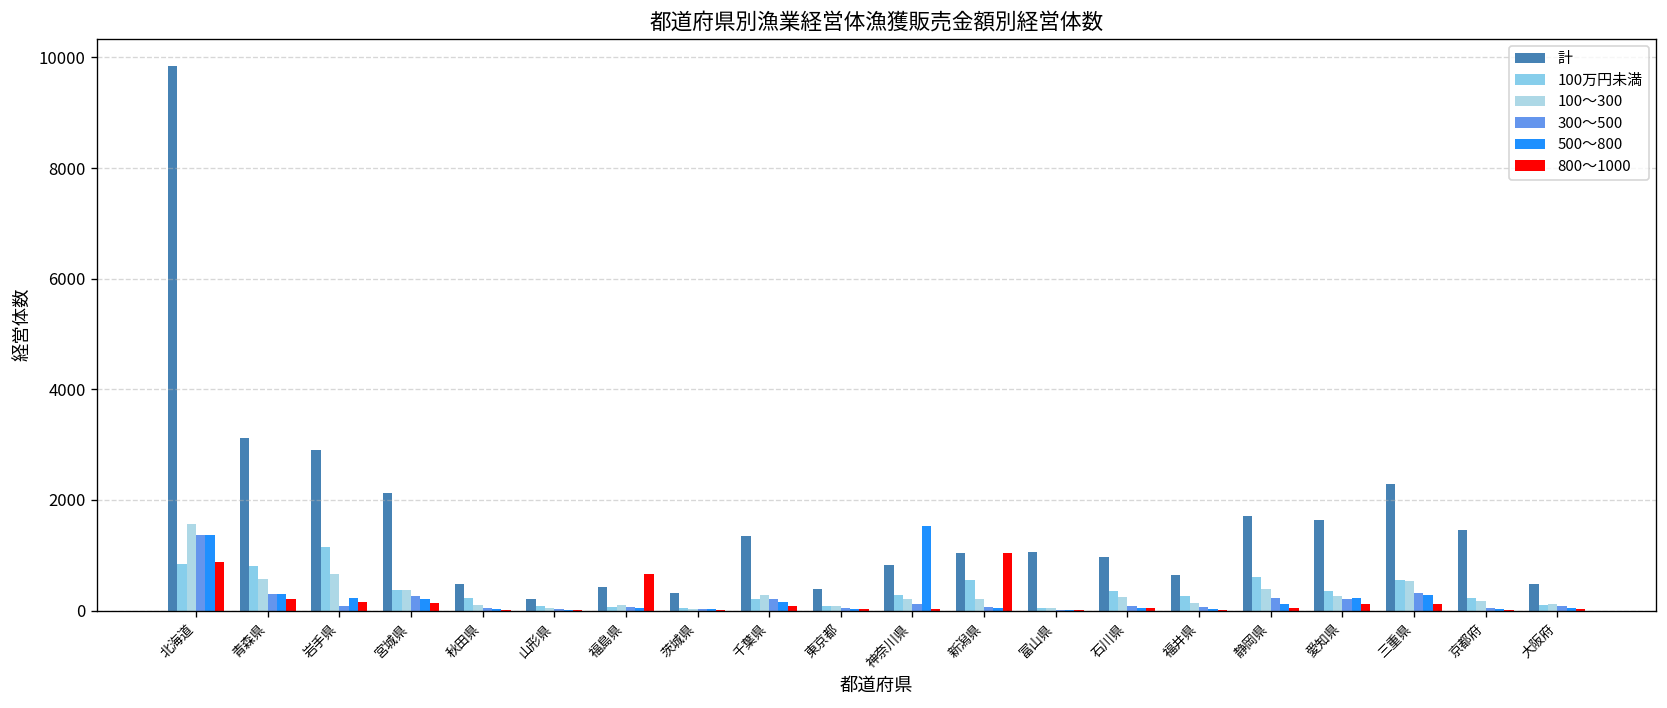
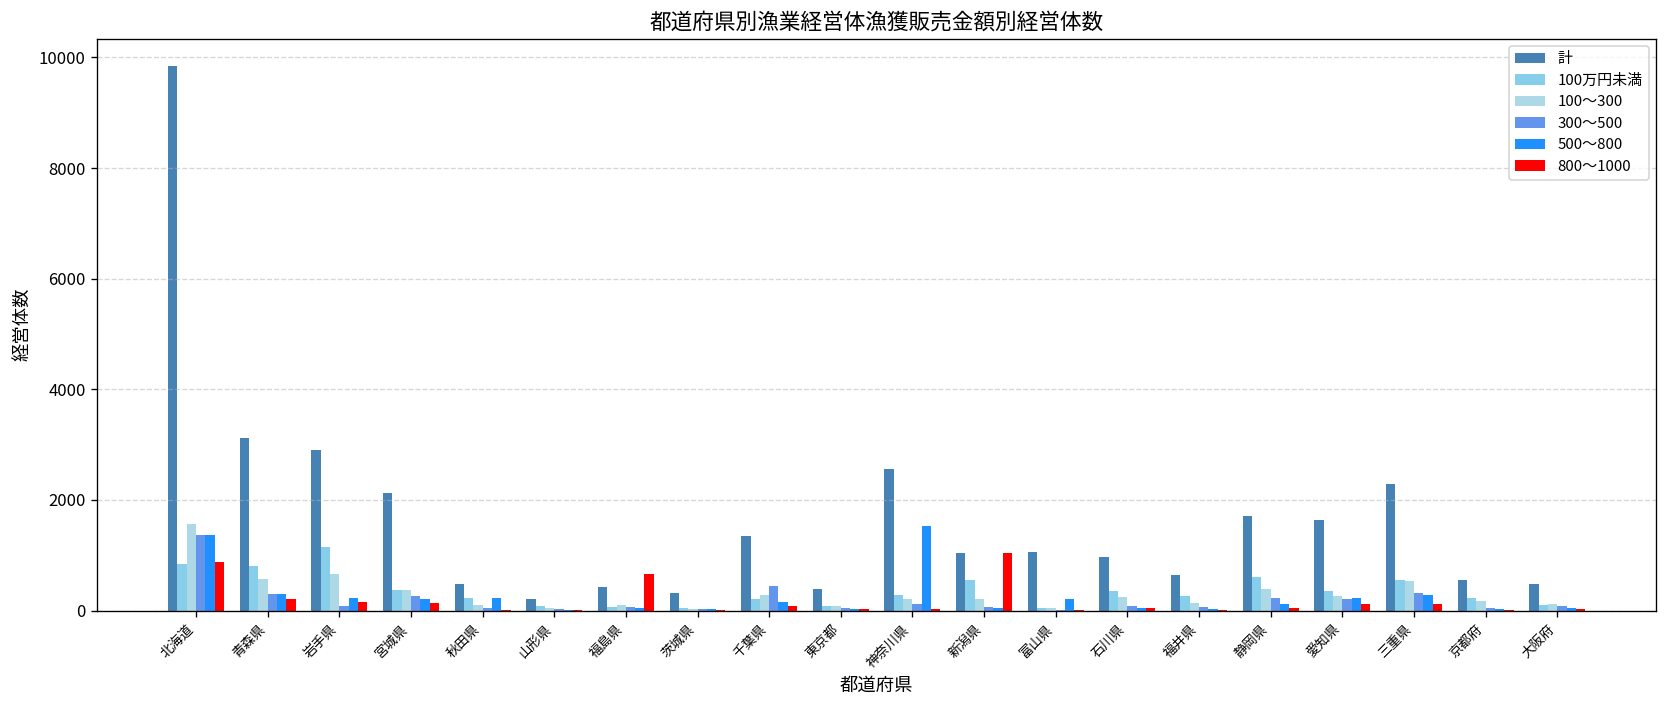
  {
    "計": {
      "北海道": 9800,
      "青森県": 3100,
      "岩手県": 2900,
      "宮城県": 2100,
      "秋田県": 500,
      "山形県": 200,
      "福島県": 400,
      "茨城県": 300,
      "千葉県": 1300,
      "東京都": 400,
-     "神奈川県": 800,
+     "神奈川県": 2600,
      "新潟県": 1000,
      "富山県": 1100,
      "石川県": 1000,
      "福井県": 600,
      "静岡県": 1700,
      "愛知県": 1600,
      "三重県": 2300,
-     "京都府": 1500,
+     "京都府": 500,
      "大阪府": 500
    },
    "300～500": {
      "北海道": 1400,
      "青森県": 300,
      "岩手県": 100,
      "宮城県": 300,
      "福島県": 100,
-     "千葉県": 200,
+     "千葉県": 400,
      "神奈川県": 100,
      "新潟県": 100,
      "石川県": 100,
      "福井県": 100,
      "静岡県": 200,
      "愛知県": 200,
      "三重県": 300,
      "大阪府": 100
    },
    "500～800": {
      "北海道": 1400,
      "青森県": 300,
      "岩手県": 200,
      "宮城県": 200,
-     "秋田県": 0,
+     "秋田県": 200,
      "千葉県": 200,
      "神奈川県": 1500,
-     "富山県": 0,
+     "富山県": 200,
      "静岡県": 100,
      "愛知県": 200,
      "三重県": 300
    },
    "800～1000": {
      "北海道": 900,
      "青森県": 200,
      "岩手県": 200,
      "宮城県": 100,
      "福島県": 700,
      "千葉県": 100,
      "新潟県": 1000,
      "愛知県": 100,
      "三重県": 100
    }
  }
